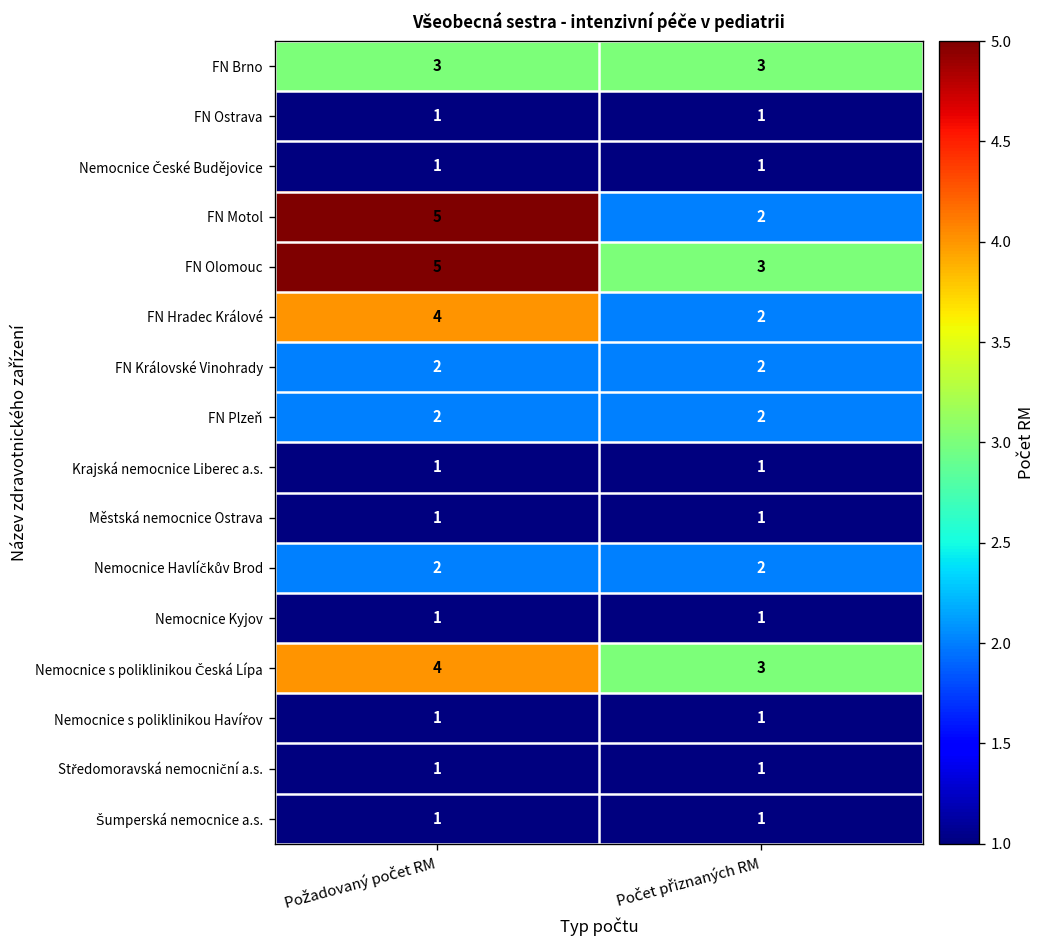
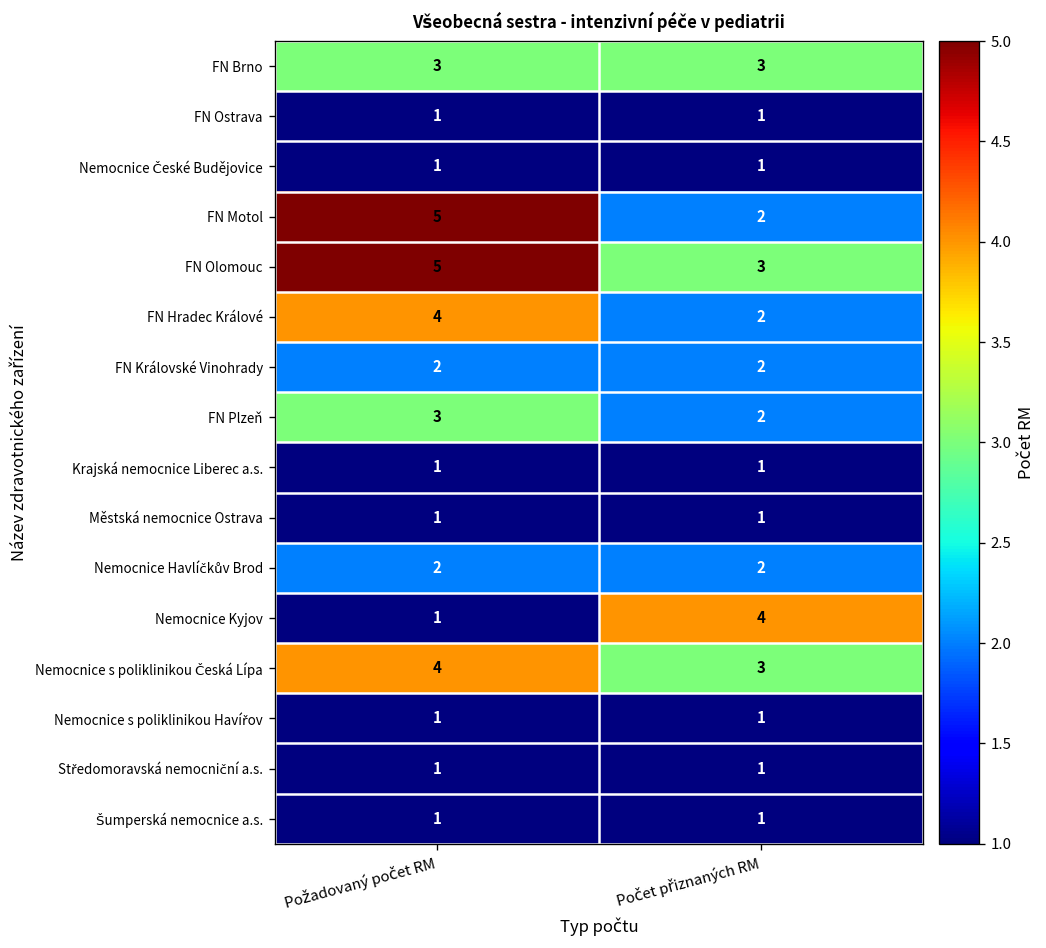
  {
    "FN Brno": {
      "Požadovaný počet RM": 3,
      "Počet přiznaných RM": 3
    },
    "FN Ostrava": {
      "Požadovaný počet RM": 1,
      "Počet přiznaných RM": 1
    },
    "Nemocnice České Budějovice": {
      "Požadovaný počet RM": 1,
      "Počet přiznaných RM": 1
    },
    "FN Motol": {
      "Požadovaný počet RM": 5,
      "Počet přiznaných RM": 2
    },
    "FN Olomouc": {
      "Požadovaný počet RM": 5,
      "Počet přiznaných RM": 3
    },
    "FN Hradec Králové": {
      "Požadovaný počet RM": 4,
      "Počet přiznaných RM": 2
    },
    "FN Královské Vinohrady": {
      "Požadovaný počet RM": 2,
      "Počet přiznaných RM": 2
    },
    "FN Plzeň": {
-     "Požadovaný počet RM": 2,
+     "Požadovaný počet RM": 3,
      "Počet přiznaných RM": 2
    },
    "Krajská nemocnice Liberec a.s.": {
      "Požadovaný počet RM": 1,
      "Počet přiznaných RM": 1
    },
    "Městská nemocnice Ostrava": {
      "Požadovaný počet RM": 1,
      "Počet přiznaných RM": 1
    },
    "Nemocnice Havlíčkův Brod": {
      "Požadovaný počet RM": 2,
      "Počet přiznaných RM": 2
    },
    "Nemocnice Kyjov": {
      "Požadovaný počet RM": 1,
-     "Počet přiznaných RM": 1
+     "Počet přiznaných RM": 4
    },
    "Nemocnice s poliklinikou Česká Lípa": {
      "Požadovaný počet RM": 4,
      "Počet přiznaných RM": 3
    },
    "Nemocnice s poliklinikou Havířov": {
      "Požadovaný počet RM": 1,
      "Počet přiznaných RM": 1
    },
    "Středomoravská nemocniční a.s.": {
      "Požadovaný počet RM": 1,
      "Počet přiznaných RM": 1
    },
    "Šumperská nemocnice a.s.": {
      "Požadovaný počet RM": 1,
      "Počet přiznaných RM": 1
    }
  }
